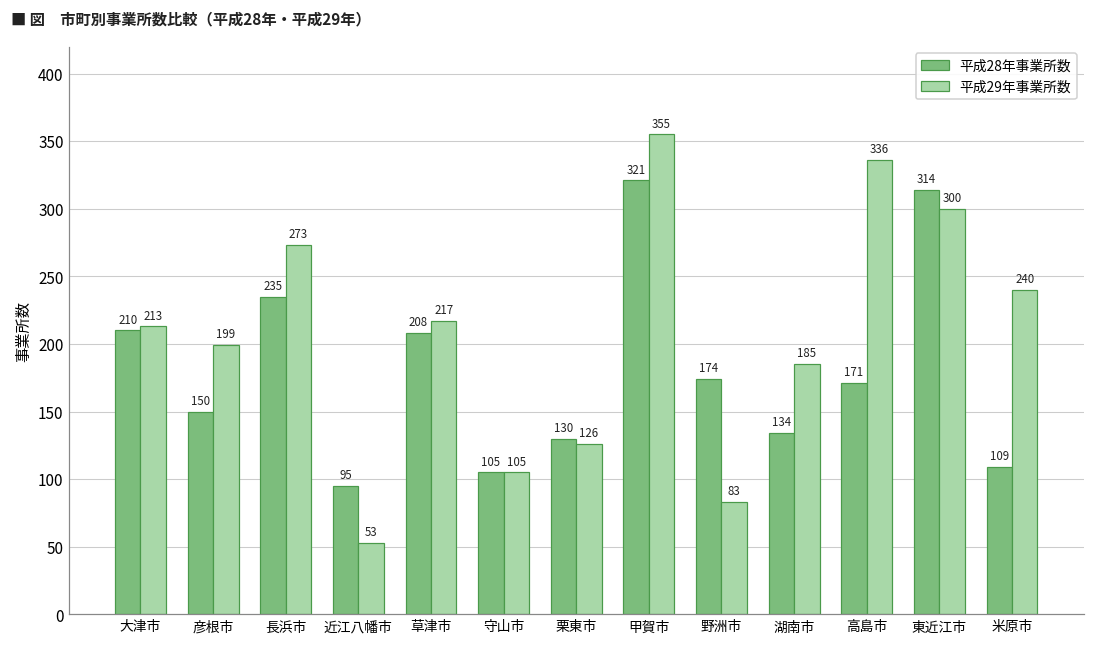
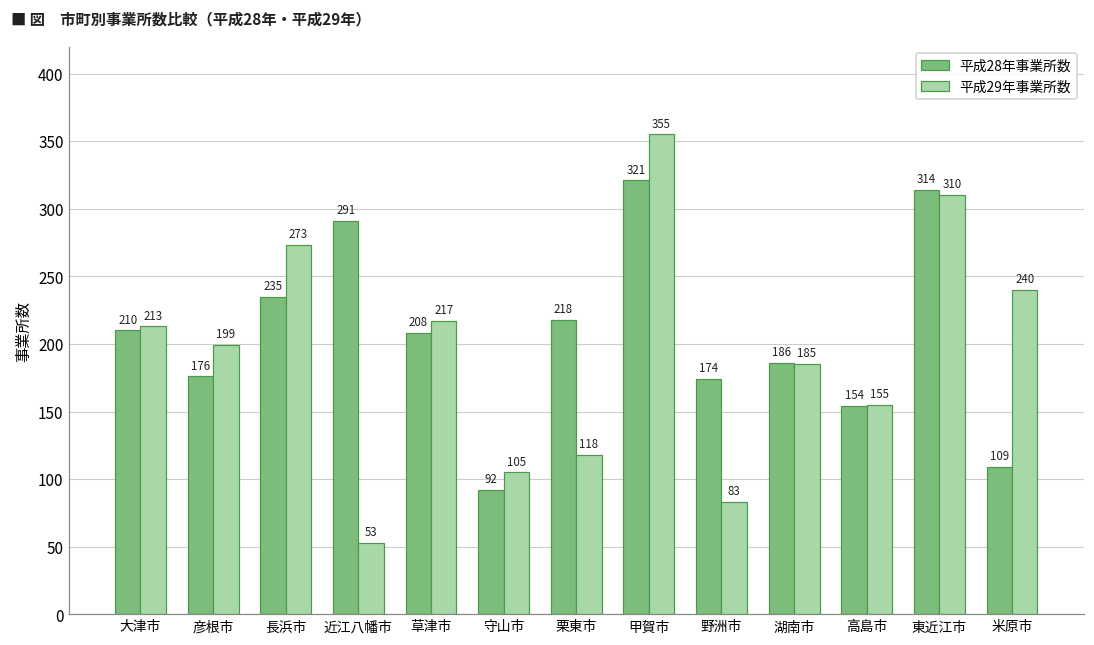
  {
    "平成28年事業所数": {
      "大津市": 210,
-     "彦根市": 150,
+     "彦根市": 176,
      "長浜市": 235,
-     "近江八幡市": 95,
+     "近江八幡市": 291,
      "草津市": 208,
-     "守山市": 105,
-     "栗東市": 130,
+     "守山市": 92,
+     "栗東市": 218,
      "甲賀市": 321,
      "野洲市": 174,
-     "湖南市": 134,
-     "高島市": 171,
+     "湖南市": 186,
+     "高島市": 154,
      "東近江市": 314,
      "米原市": 109
    },
    "平成29年事業所数": {
      "大津市": 213,
      "彦根市": 199,
      "長浜市": 273,
      "近江八幡市": 53,
      "草津市": 217,
      "守山市": 105,
-     "栗東市": 126,
+     "栗東市": 118,
      "甲賀市": 355,
      "野洲市": 83,
      "湖南市": 185,
-     "高島市": 336,
-     "東近江市": 300,
+     "高島市": 155,
+     "東近江市": 310,
      "米原市": 240
    }
  }
